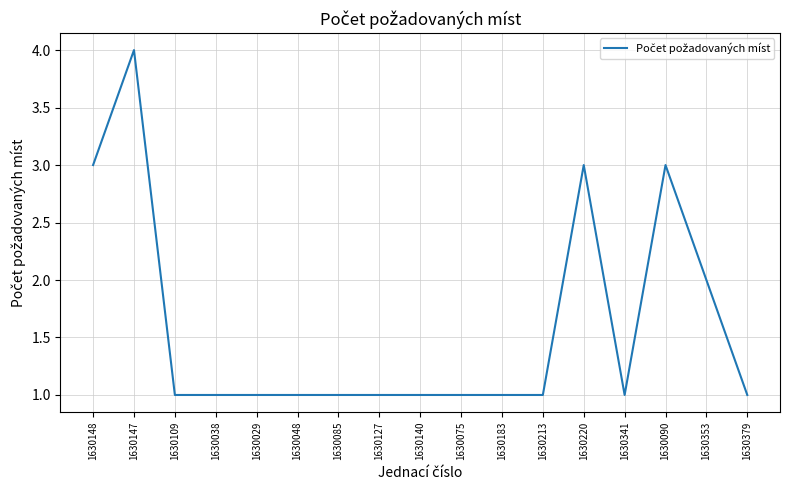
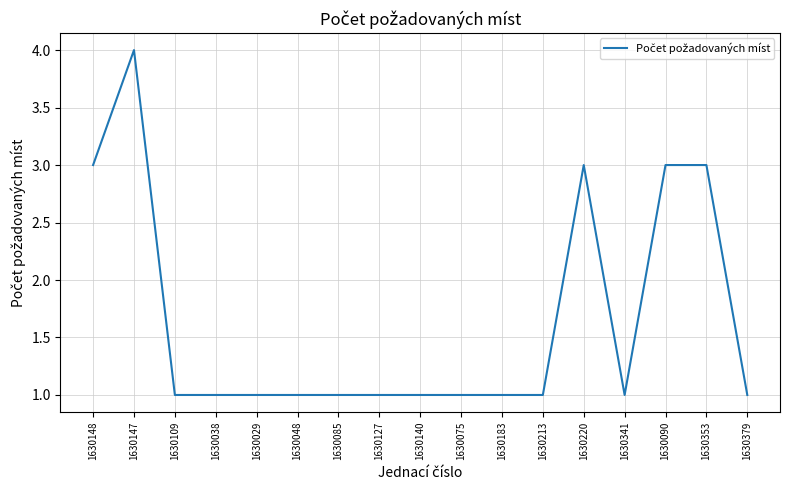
  {
    "1630148": 3,
    "1630147": 4,
    "1630109": 1,
    "1630038": 1,
    "1630029": 1,
    "1630048": 1,
    "1630085": 1,
    "1630127": 1,
    "1630140": 1,
    "1630075": 1,
    "1630183": 1,
    "1630213": 1,
    "1630220": 3,
    "1630341": 1,
    "1630090": 3,
-   "1630353": 2,
+   "1630353": 3,
    "1630379": 1
  }
